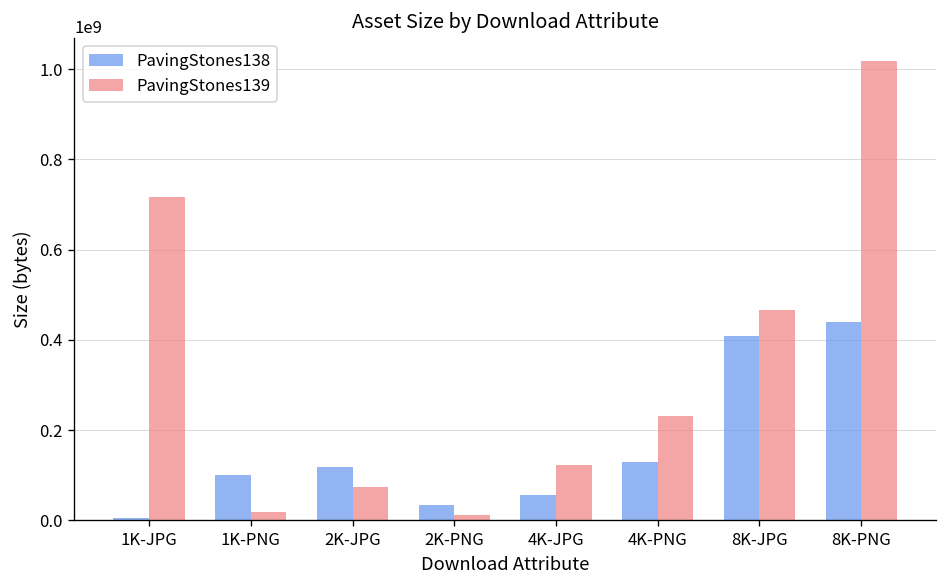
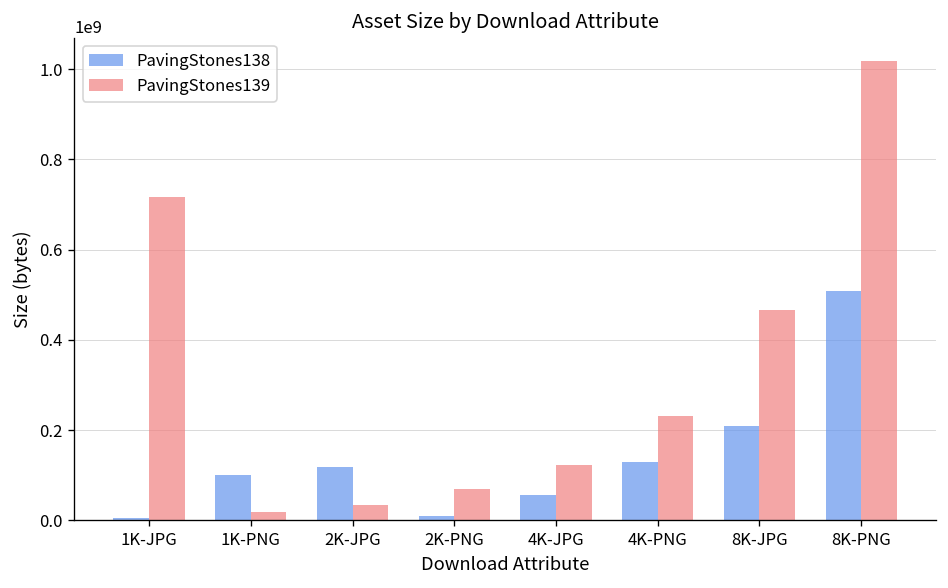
  {
    "PavingStones138": {
      "1K-PNG": 100000000,
      "2K-JPG": 120000000,
-     "2K-PNG": 30000000,
+     "2K-PNG": 10000000,
      "4K-JPG": 60000000,
      "4K-PNG": 130000000,
-     "8K-JPG": 410000000,
-     "8K-PNG": 440000000
+     "8K-JPG": 210000000,
+     "8K-PNG": 510000000
    },
    "PavingStones139": {
      "1K-JPG": 720000000,
      "1K-PNG": 20000000,
-     "2K-JPG": 70000000,
-     "2K-PNG": 10000000,
+     "2K-JPG": 30000000,
+     "2K-PNG": 70000000,
      "4K-JPG": 120000000,
      "4K-PNG": 230000000,
      "8K-JPG": 470000000,
      "8K-PNG": 1020000000
    }
  }
